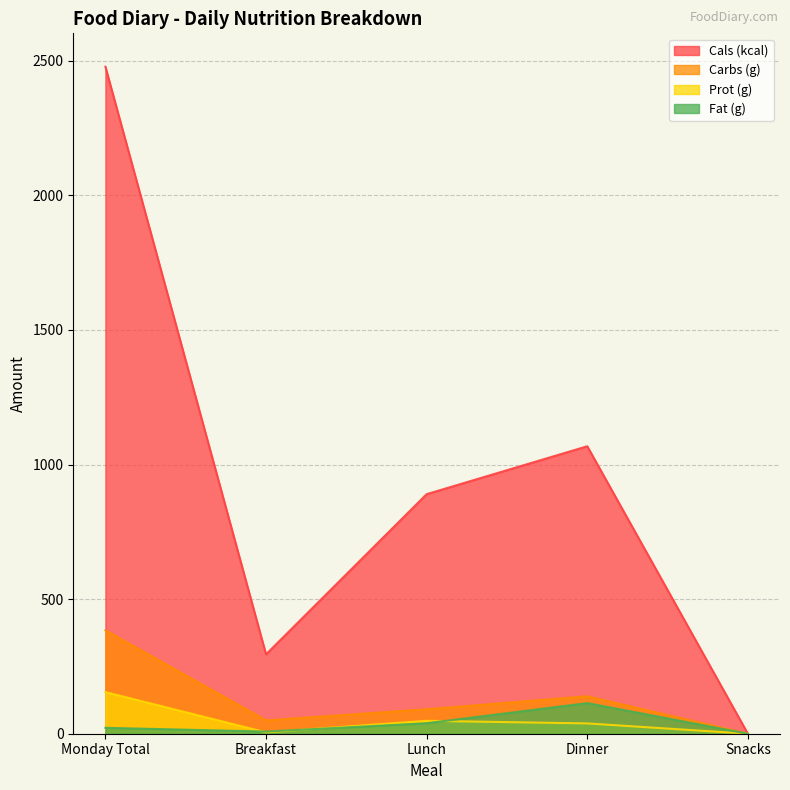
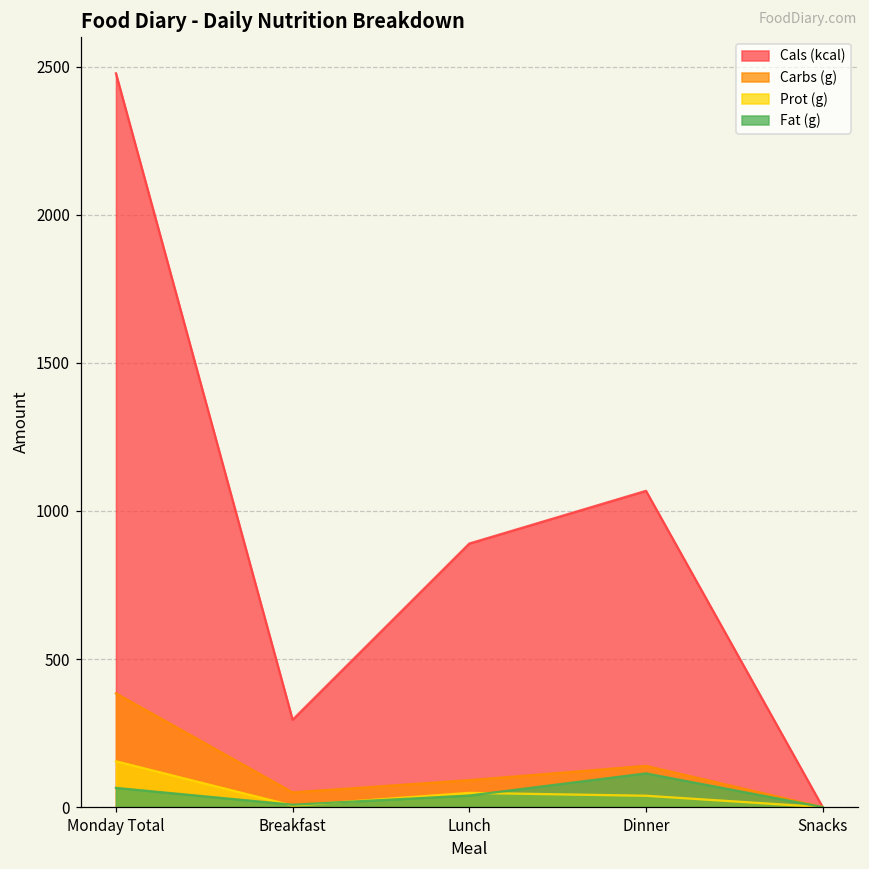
  {
    "Cals (kcal)": {
      "Monday Total": 2480,
      "Breakfast": 300,
      "Lunch": 890,
      "Dinner": 1070
    },
    "Carbs (g)": {
      "Monday Total": 380,
      "Breakfast": 50,
      "Lunch": 90,
      "Dinner": 140
    },
    "Prot (g)": {
      "Monday Total": 150,
      "Dinner": 40
    },
    "Fat (g)": {
-     "Monday Total": 20,
+     "Monday Total": 60,
      "Dinner": 110
    }
  }
